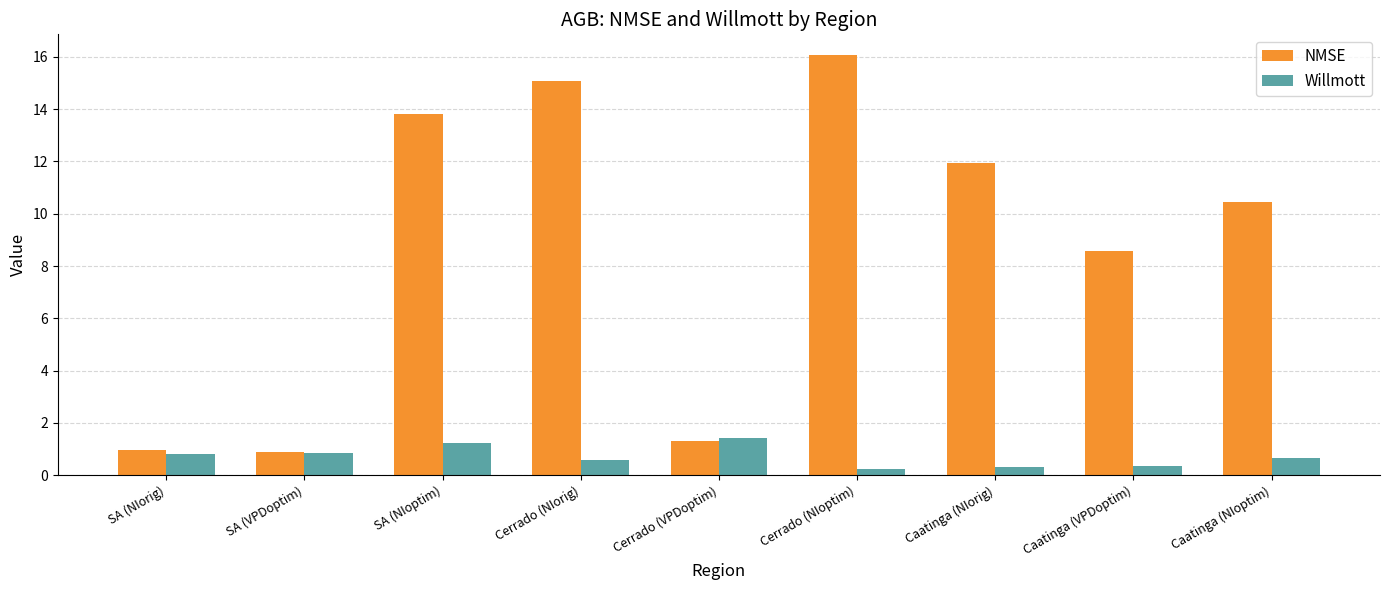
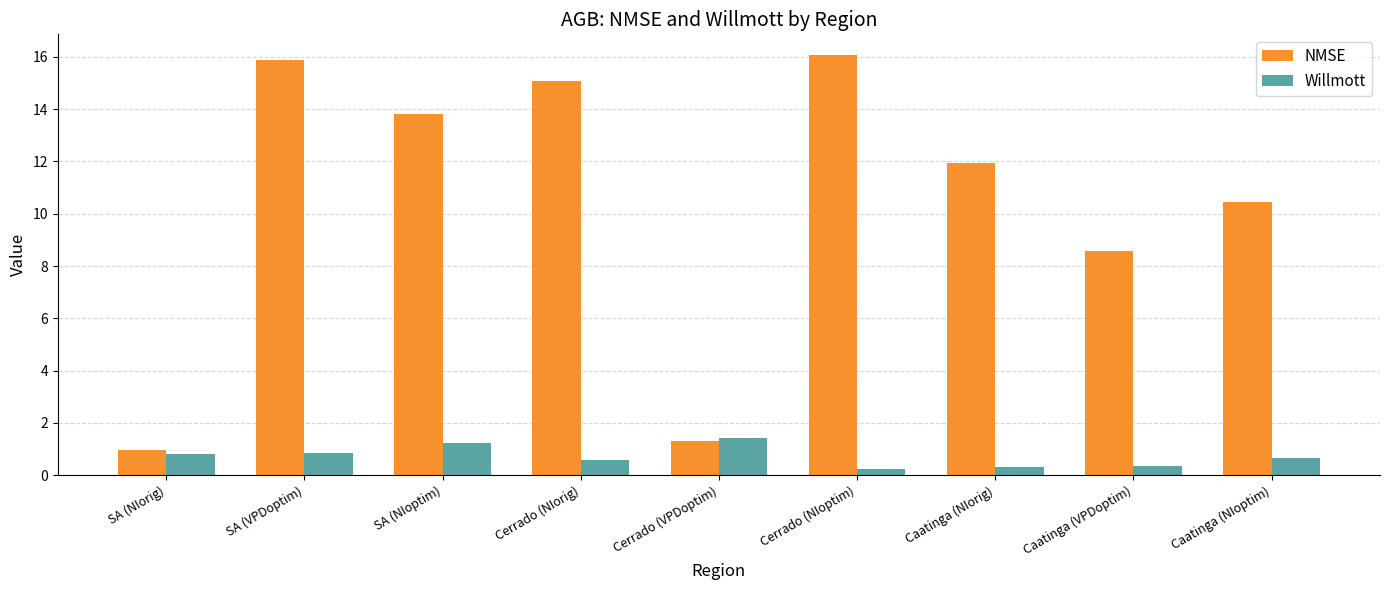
  {
    "NMSE": {
      "SA (NIorig)": 1.0,
-     "SA (VPDoptim)": 0.9,
+     "SA (VPDoptim)": 15.9,
      "SA (NIoptim)": 13.8,
      "Cerrado (NIorig)": 15.1,
      "Cerrado (VPDoptim)": 1.3,
      "Cerrado (NIoptim)": 16.1,
      "Caatinga (NIorig)": 11.9,
      "Caatinga (VPDoptim)": 8.6,
      "Caatinga (NIoptim)": 10.4
    },
    "Willmott": {
      "SA (NIorig)": 0.8,
      "SA (VPDoptim)": 0.8,
      "SA (NIoptim)": 1.2,
      "Cerrado (NIorig)": 0.6,
      "Cerrado (VPDoptim)": 1.4,
      "Cerrado (NIoptim)": 0.2,
      "Caatinga (NIorig)": 0.3,
      "Caatinga (VPDoptim)": 0.4,
      "Caatinga (NIoptim)": 0.7
    }
  }
